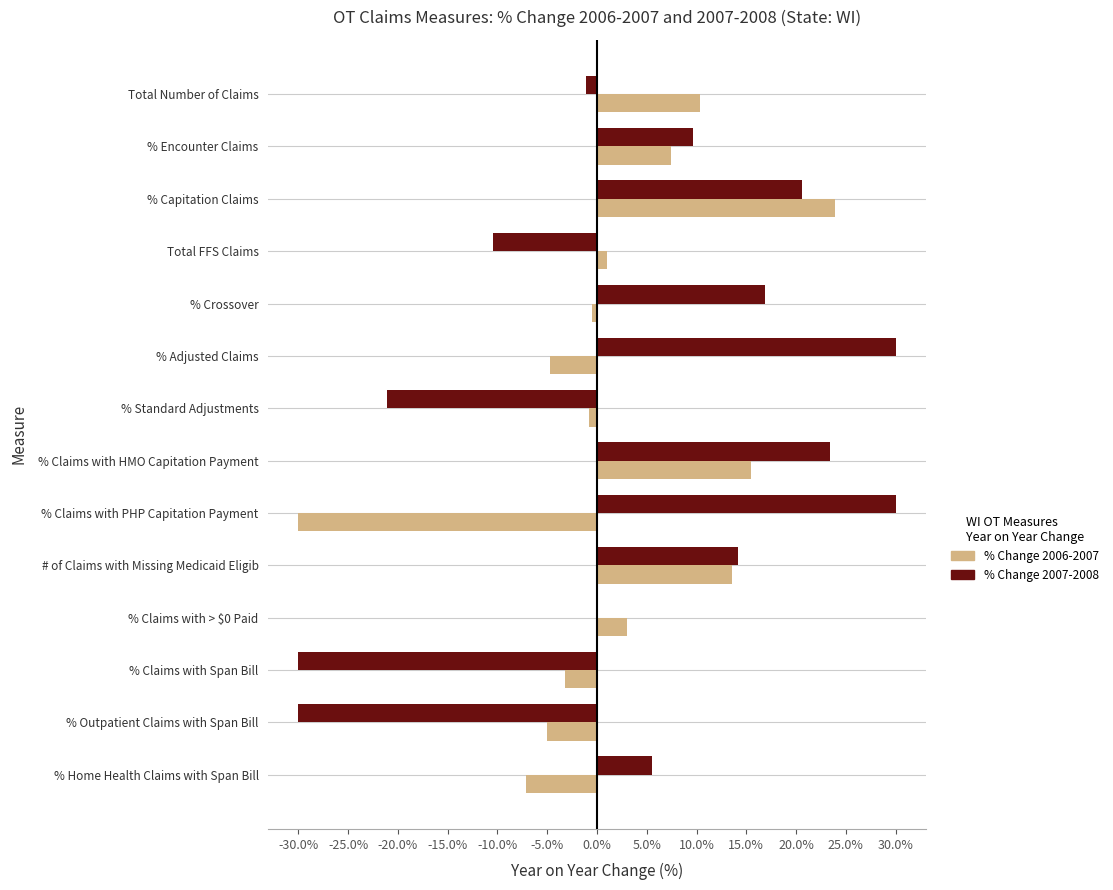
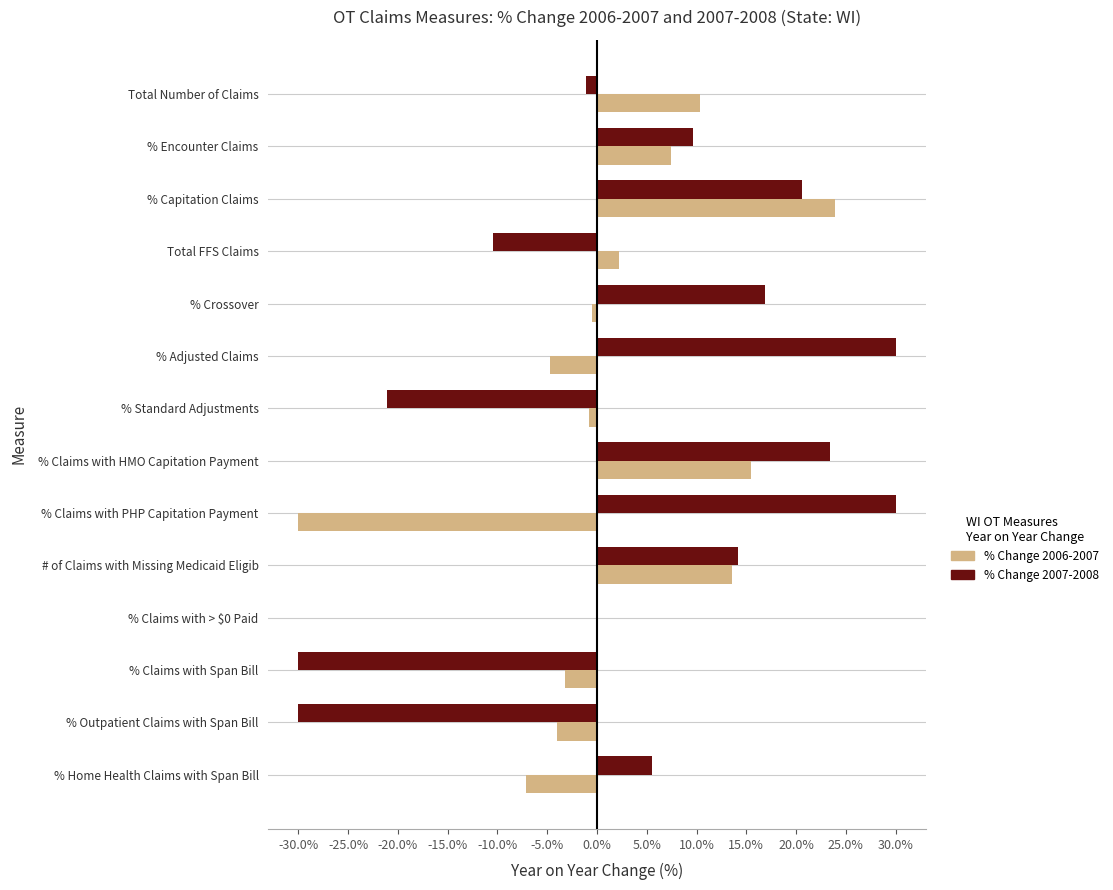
  {
    "% Change 2006-2007": {
      "Total Number of Claims": "10%",
      "% Encounter Claims": "7%",
      "% Capitation Claims": "24%",
-     "Total FFS Claims": "1%",
+     "Total FFS Claims": "2%",
      "% Crossover": "0%",
      "% Adjusted Claims": "-5%",
      "% Standard Adjustments": "-1%",
      "% Claims with HMO Capitation Payment": "15%",
      "% Claims with PHP Capitation Payment": "-30%",
      "# of Claims with Missing Medicaid Eligib": "14%",
-     "% Claims with > $0 Paid": "3%",
+     "% Claims with > $0 Paid": "0%",
      "% Claims with Span Bill": "-3%",
-     "% Outpatient Claims with Span Bill": "-5%",
+     "% Outpatient Claims with Span Bill": "-4%",
      "% Home Health Claims with Span Bill": "-7%"
    },
    "% Change 2007-2008": {
      "Total Number of Claims": "-1%",
      "% Encounter Claims": "10%",
      "% Capitation Claims": "21%",
      "Total FFS Claims": "-10%",
      "% Crossover": "17%",
      "% Adjusted Claims": "30%",
      "% Standard Adjustments": "-21%",
      "% Claims with HMO Capitation Payment": "23%",
      "% Claims with PHP Capitation Payment": "30%",
      "# of Claims with Missing Medicaid Eligib": "14%",
      "% Claims with > $0 Paid": "0%",
      "% Claims with Span Bill": "-30%",
      "% Outpatient Claims with Span Bill": "-30%",
      "% Home Health Claims with Span Bill": "6%"
    }
  }
